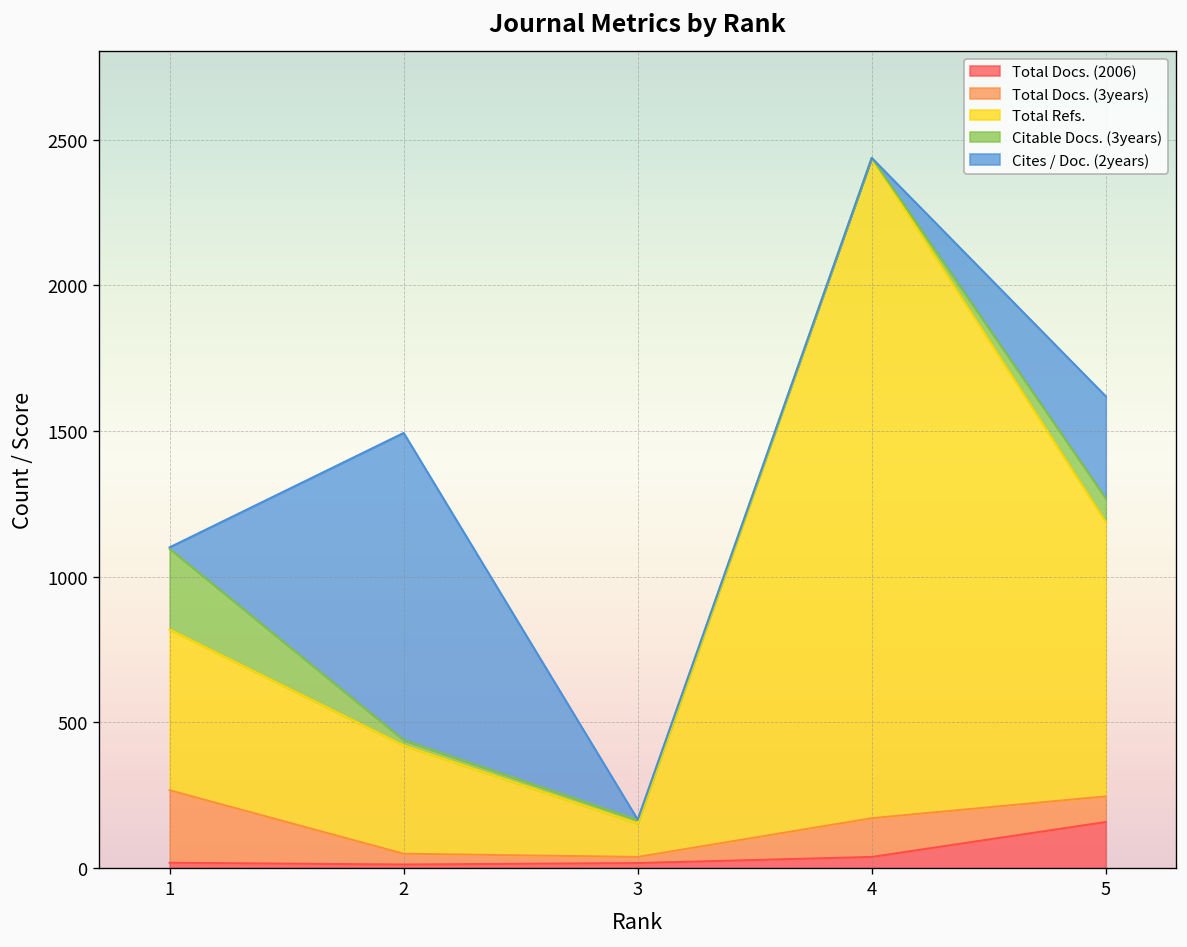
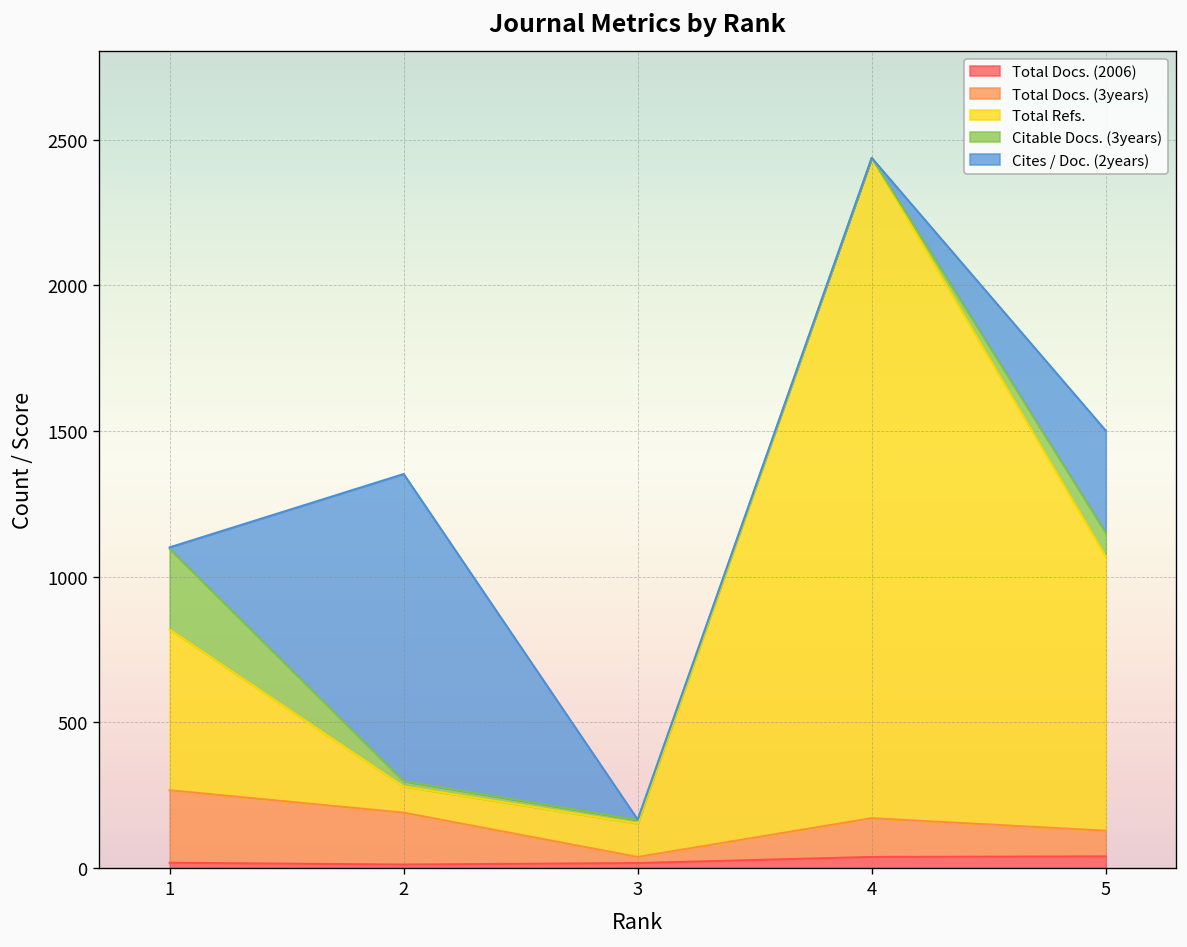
  {
    "Total Docs. (2006)": {
      "1": 20,
      "2": 10,
      "3": 20,
      "4": 40,
-     "5": 160
+     "5": 40
    },
    "Total Docs. (3years)": {
      "1": 250,
-     "2": 40,
+     "2": 180,
      "3": 20,
      "4": 130,
      "5": 90
    },
    "Total Refs.": {
      "1": 550,
-     "2": 370,
+     "2": 90,
      "3": 120,
      "5": 940
    },
    "Citable Docs. (3years)": {
      "2": 20,
      "5": 80
    },
    "Cites / Doc. (2years)": {
      "2": 1050,
      "5": 350
    }
  }
